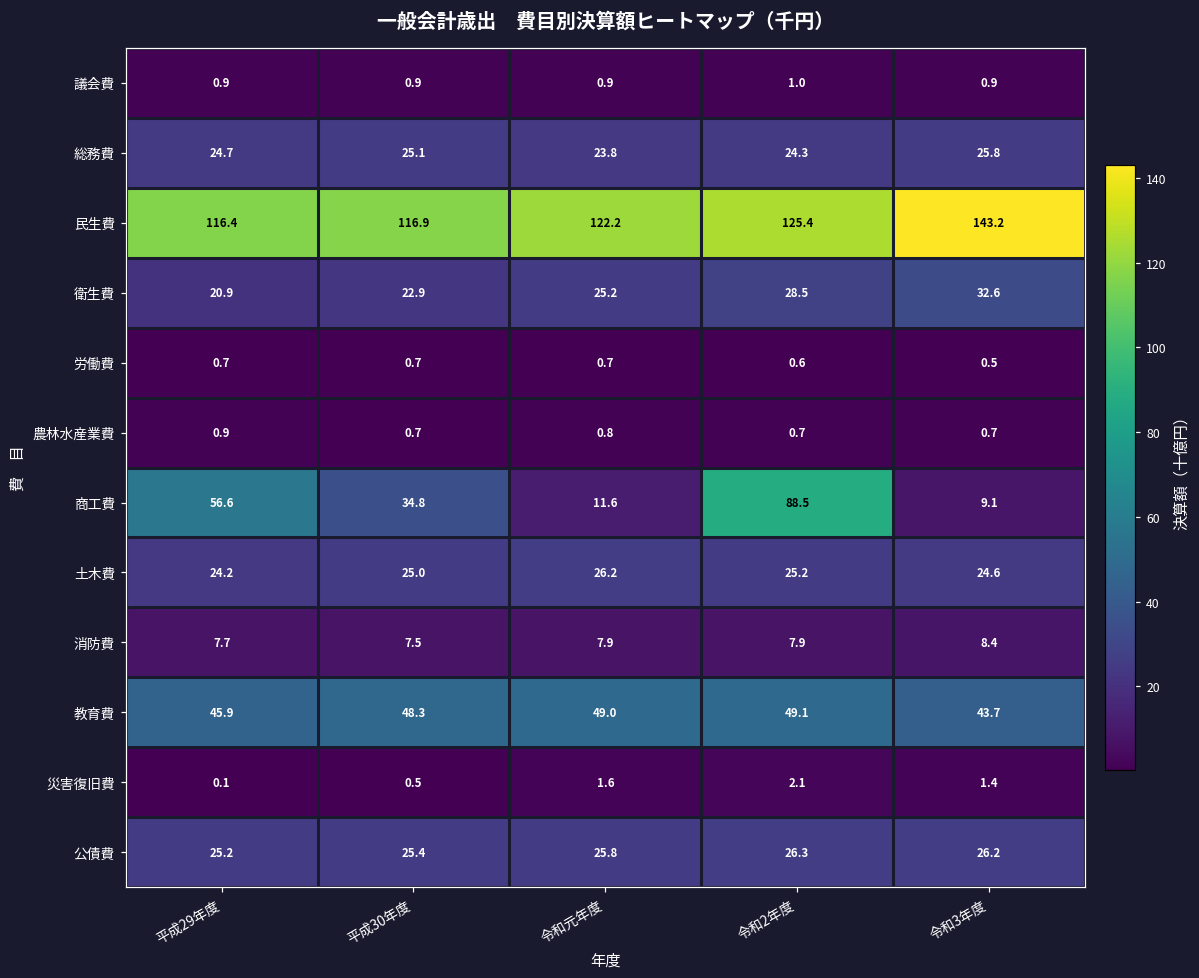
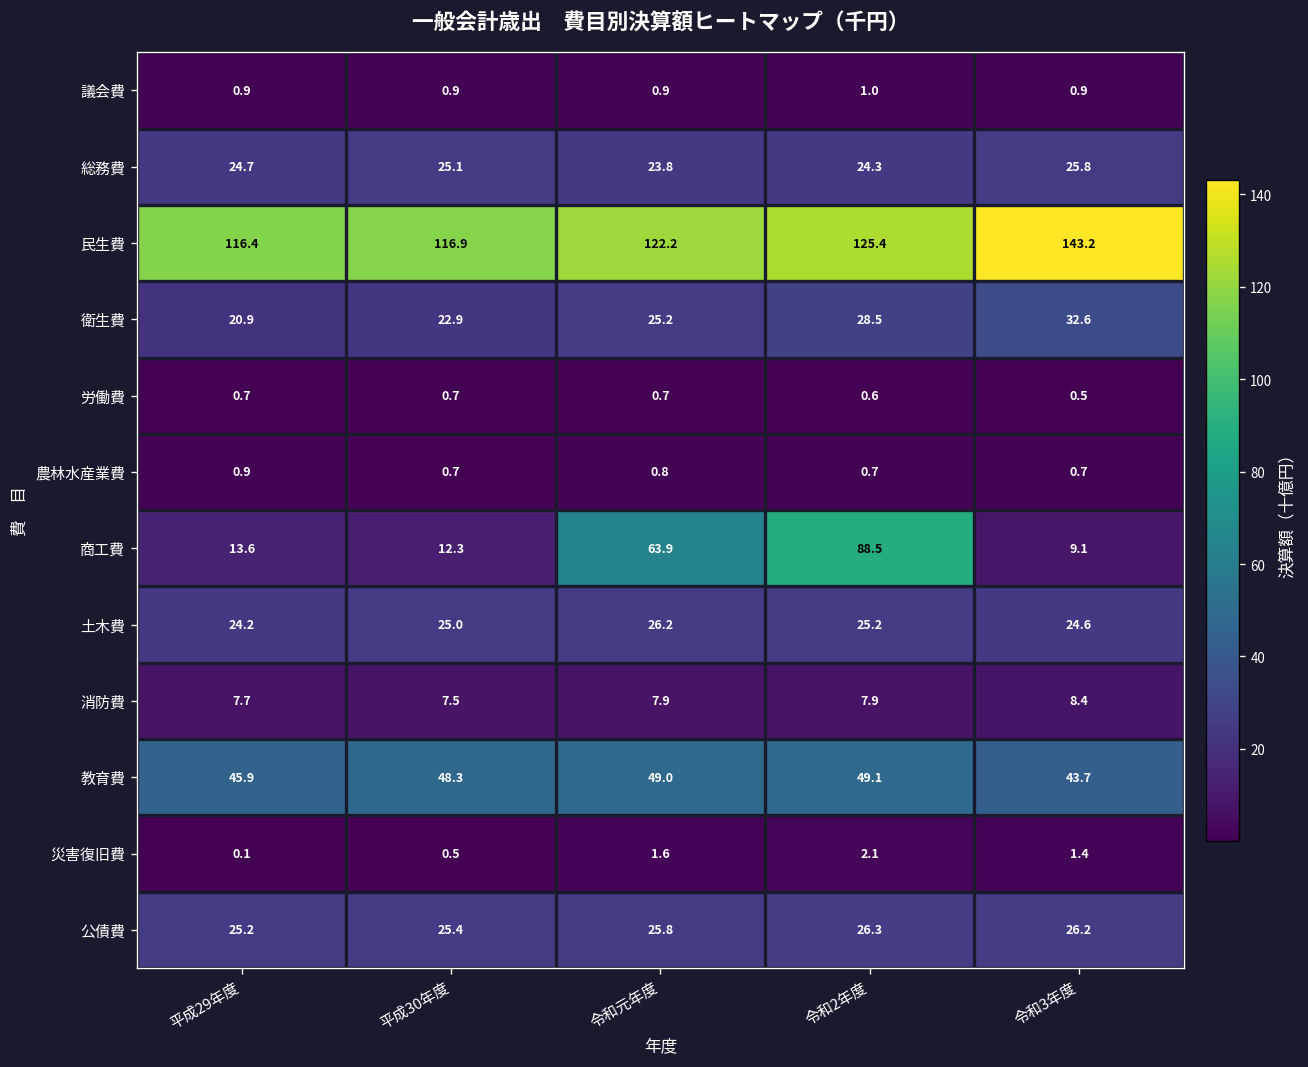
  {
    "議会費": {
      "平成29年度": 0.9,
      "平成30年度": 0.9,
      "令和元年度": 0.9,
      "令和2年度": 1.0,
      "令和3年度": 0.9
    },
    "総務費": {
      "平成29年度": 24.7,
      "平成30年度": 25.1,
      "令和元年度": 23.8,
      "令和2年度": 24.3,
      "令和3年度": 25.8
    },
    "民生費": {
      "平成29年度": 116.4,
      "平成30年度": 116.9,
      "令和元年度": 122.2,
      "令和2年度": 125.4,
      "令和3年度": 143.2
    },
    "衛生費": {
      "平成29年度": 20.9,
      "平成30年度": 22.9,
      "令和元年度": 25.2,
      "令和2年度": 28.5,
      "令和3年度": 32.6
    },
    "労働費": {
      "平成29年度": 0.7,
      "平成30年度": 0.7,
      "令和元年度": 0.7,
      "令和2年度": 0.6,
      "令和3年度": 0.5
    },
    "農林水産業費": {
      "平成29年度": 0.9,
      "平成30年度": 0.7,
      "令和元年度": 0.8,
      "令和2年度": 0.7,
      "令和3年度": 0.7
    },
    "商工費": {
-     "平成29年度": 56.6,
-     "平成30年度": 34.8,
-     "令和元年度": 11.6,
+     "平成29年度": 13.6,
+     "平成30年度": 12.3,
+     "令和元年度": 63.9,
      "令和2年度": 88.5,
      "令和3年度": 9.1
    },
    "土木費": {
      "平成29年度": 24.2,
      "平成30年度": 25.0,
      "令和元年度": 26.2,
      "令和2年度": 25.2,
      "令和3年度": 24.6
    },
    "消防費": {
      "平成29年度": 7.7,
      "平成30年度": 7.5,
      "令和元年度": 7.9,
      "令和2年度": 7.9,
      "令和3年度": 8.4
    },
    "教育費": {
      "平成29年度": 45.9,
      "平成30年度": 48.3,
      "令和元年度": 49.0,
      "令和2年度": 49.1,
      "令和3年度": 43.7
    },
    "災害復旧費": {
      "平成29年度": 0.1,
      "平成30年度": 0.5,
      "令和元年度": 1.6,
      "令和2年度": 2.1,
      "令和3年度": 1.4
    },
    "公債費": {
      "平成29年度": 25.2,
      "平成30年度": 25.4,
      "令和元年度": 25.8,
      "令和2年度": 26.3,
      "令和3年度": 26.2
    }
  }
